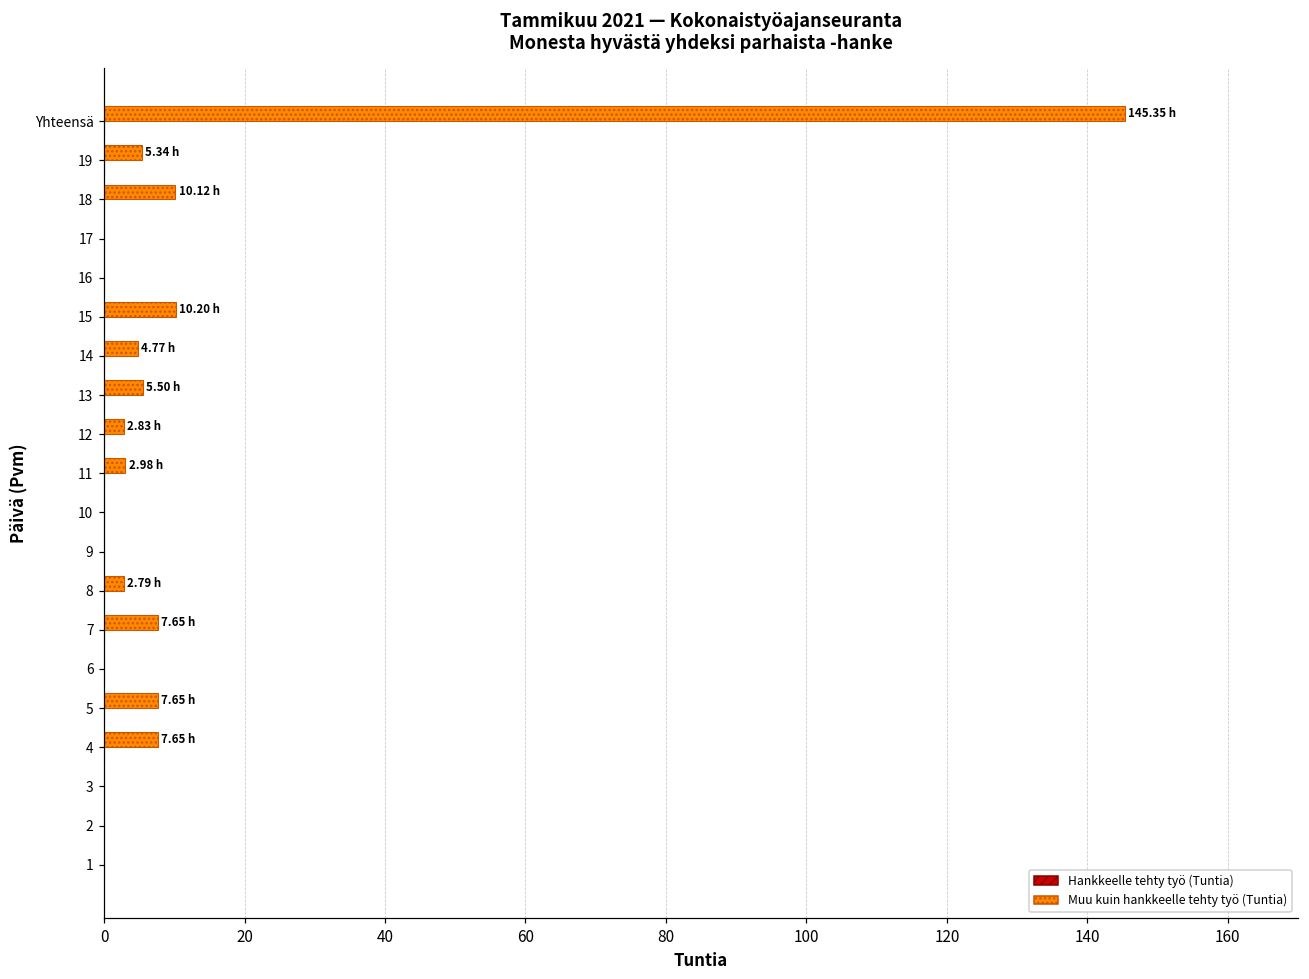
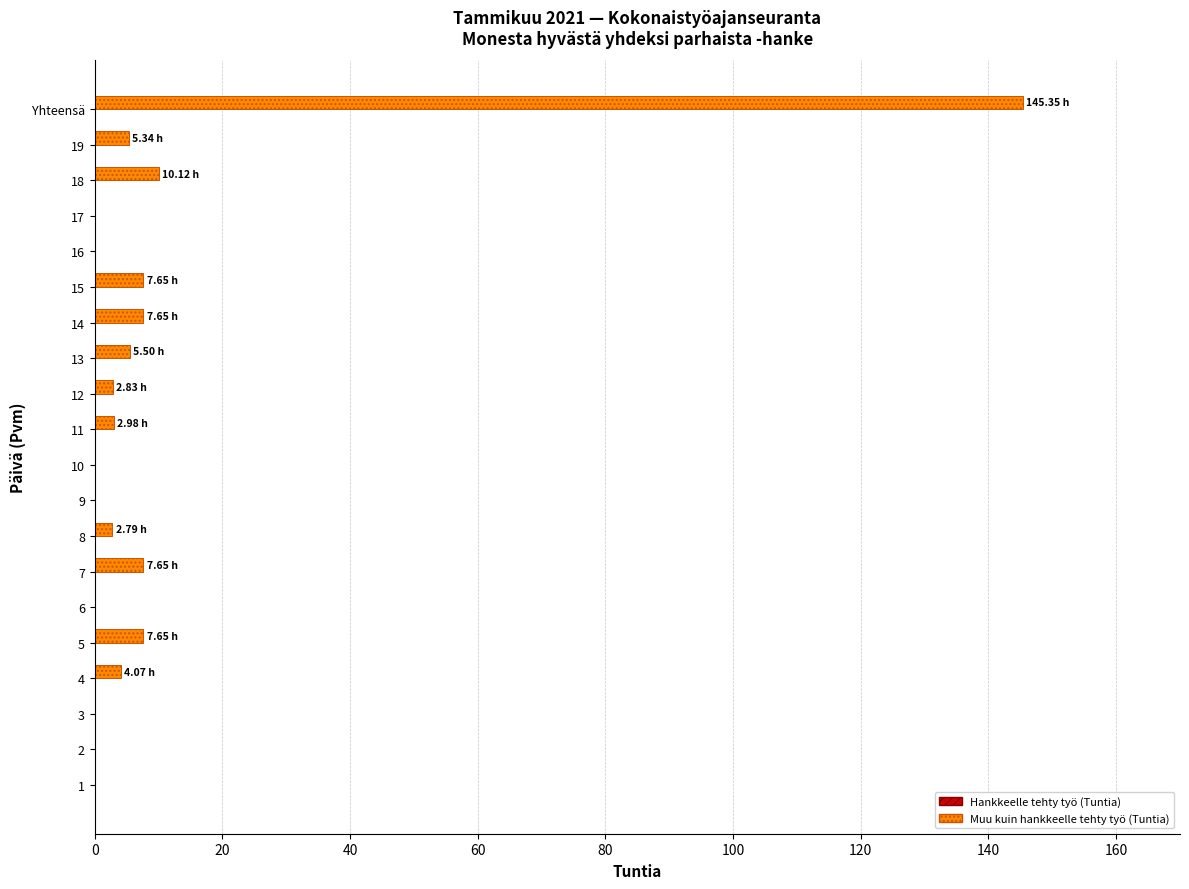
  {
    "Hankkeelle tehty työ (Tuntia)": {
      "Yhteensä": 0,
      "19": 0,
      "18": 0,
      "17": 0,
      "16": 0,
      "15": 0,
      "14": 0,
      "13": 0,
      "12": 0,
      "11": 0,
      "10": 0,
      "9": 0,
      "8": 0,
      "7": 0,
      "6": 0,
      "5": 0,
      "4": 0,
      "3": 0,
      "2": 0,
      "1": 0
    },
    "Muu kuin hankkeelle tehty työ (Tuntia)": {
      "Yhteensä": 145.35,
      "19": 5.34,
      "18": 10.12,
-     "15": 10.20,
-     "14": 4.77,
+     "15": 7.65,
+     "14": 7.65,
      "13": 5.50,
      "12": 2.83,
      "11": 2.98,
      "8": 2.79,
      "7": 7.65,
      "5": 7.65,
-     "4": 7.65
+     "4": 4.07
    }
  }
